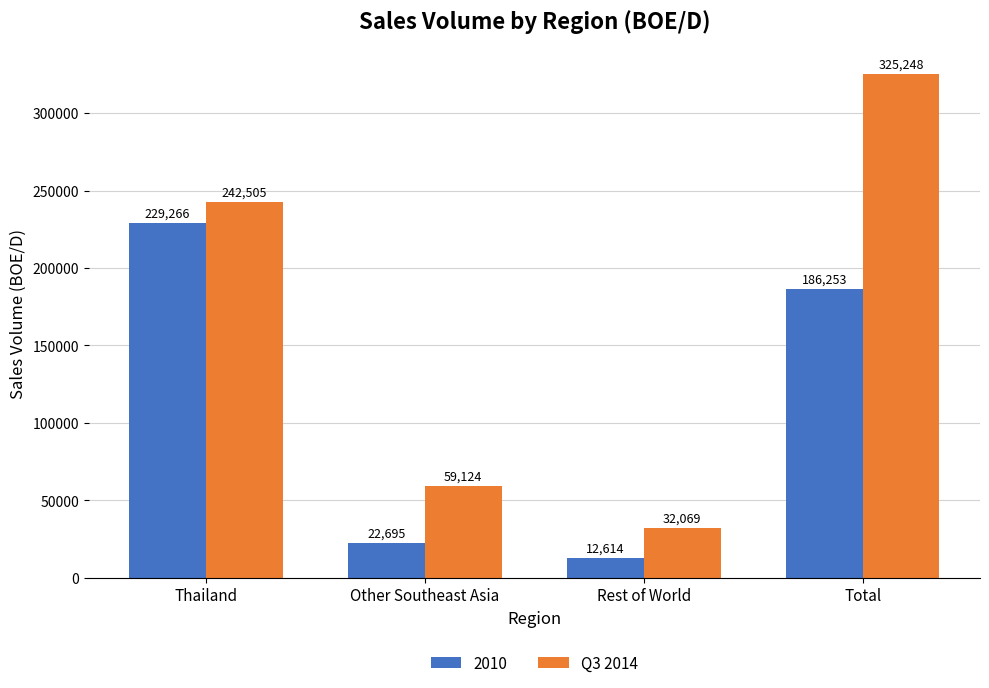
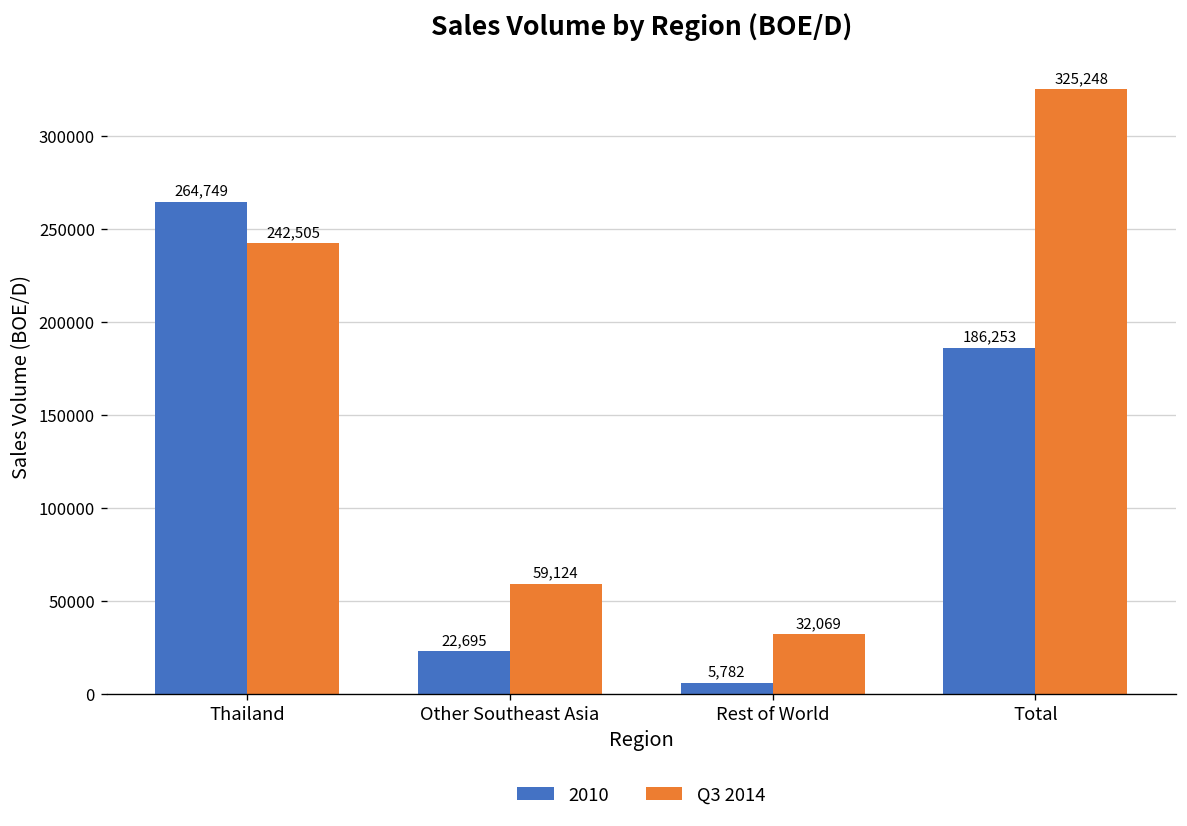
  {
    "2010": {
-     "Thailand": "229,266",
+     "Thailand": "264,749",
      "Other Southeast Asia": "22,695",
-     "Rest of World": "12,614",
+     "Rest of World": "5,782",
      "Total": "186,253"
    },
    "Q3 2014": {
      "Thailand": "242,505",
      "Other Southeast Asia": "59,124",
      "Rest of World": "32,069",
      "Total": "325,248"
    }
  }
